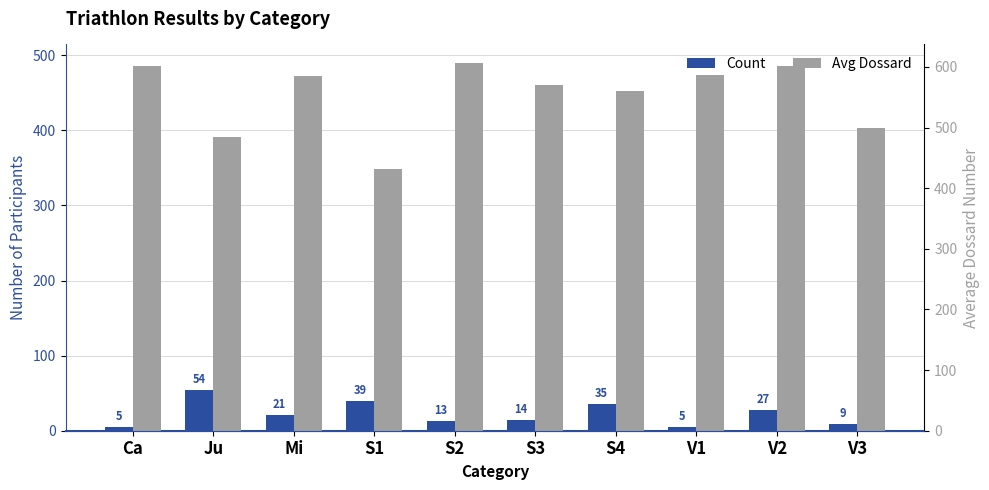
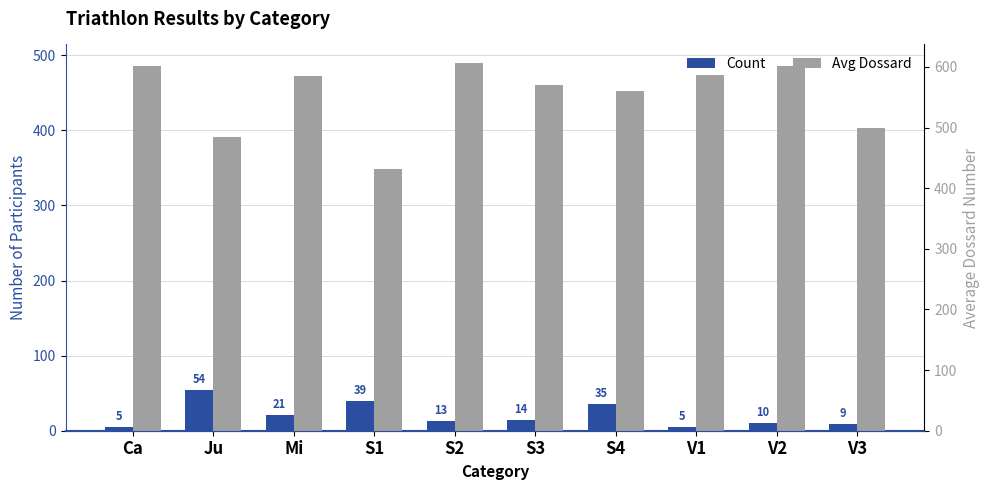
  {
    "Count": {
      "Ca": 5,
      "Ju": 54,
      "Mi": 21,
      "S1": 39,
      "S2": 13,
      "S3": 14,
      "S4": 35,
      "V1": 5,
-     "V2": 27,
+     "V2": 10,
      "V3": 9
    }
  }
